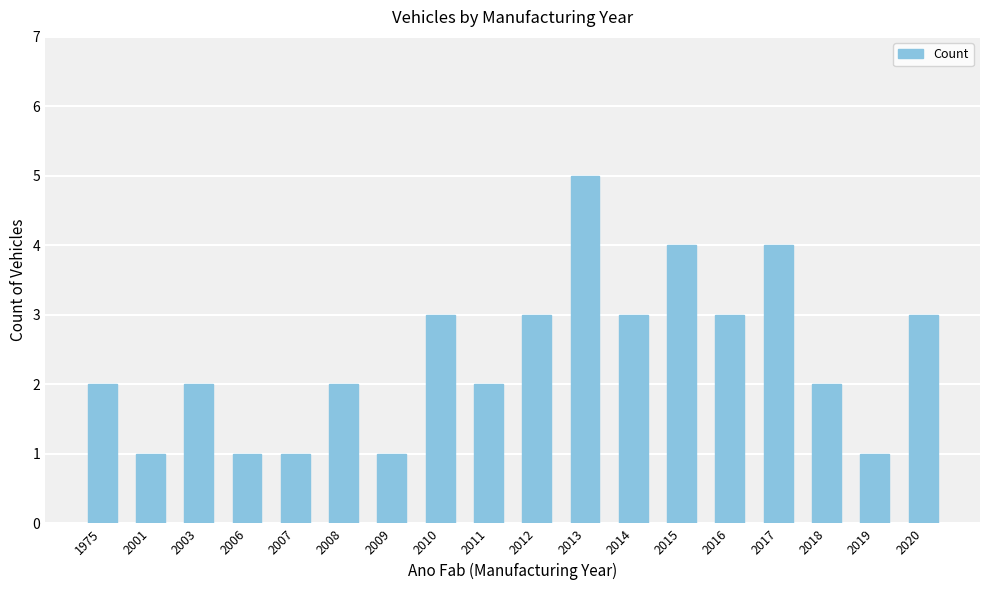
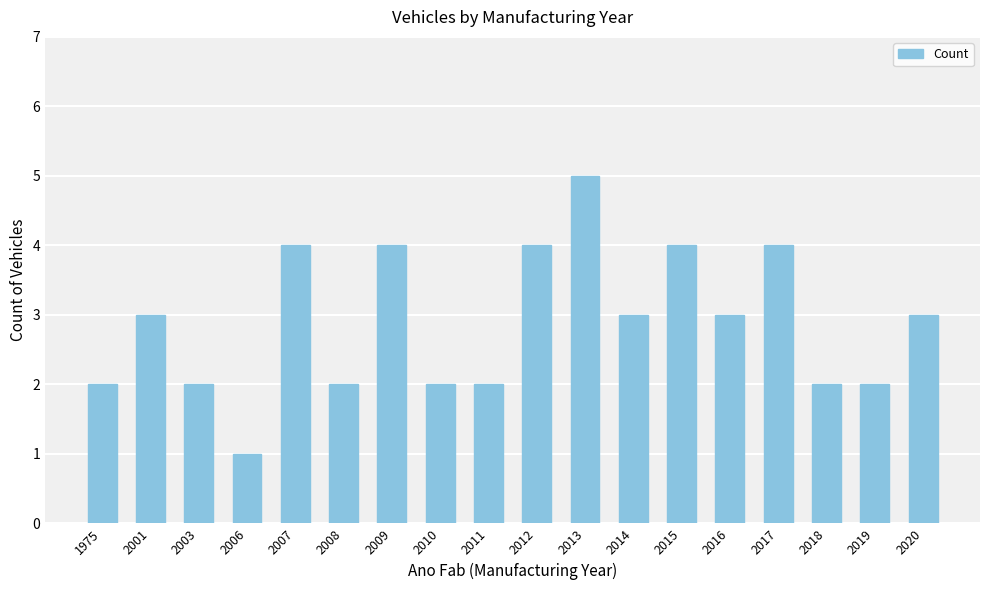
  {
    "1975": 2,
-   "2001": 1,
+   "2001": 3,
    "2003": 2,
    "2006": 1,
-   "2007": 1,
+   "2007": 4,
    "2008": 2,
-   "2009": 1,
-   "2010": 3,
+   "2009": 4,
+   "2010": 2,
    "2011": 2,
-   "2012": 3,
+   "2012": 4,
    "2013": 5,
    "2014": 3,
    "2015": 4,
    "2016": 3,
    "2017": 4,
    "2018": 2,
-   "2019": 1,
+   "2019": 2,
    "2020": 3
  }
